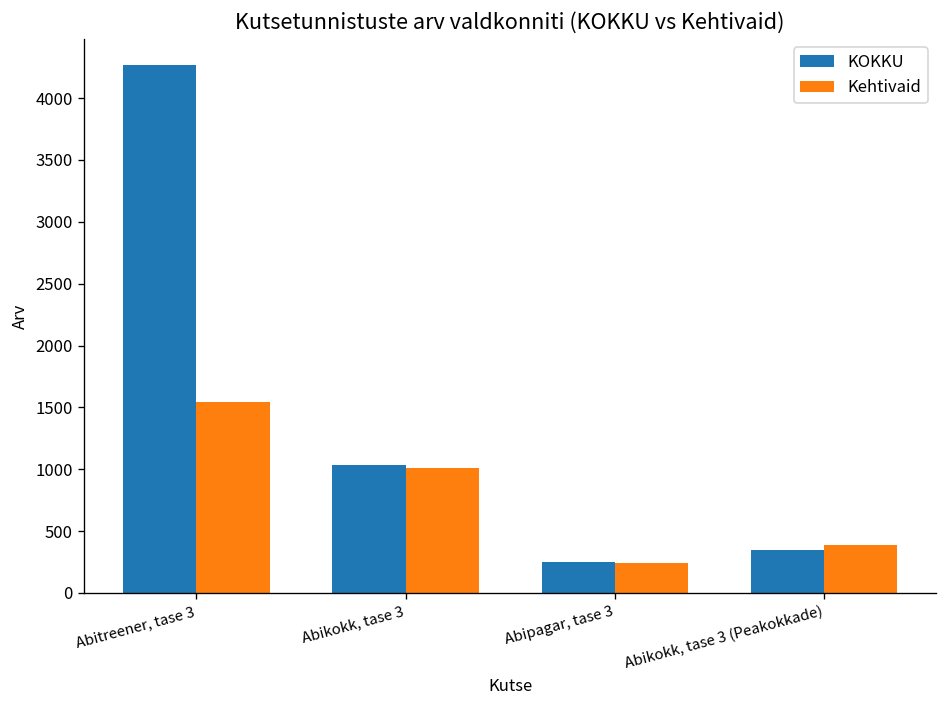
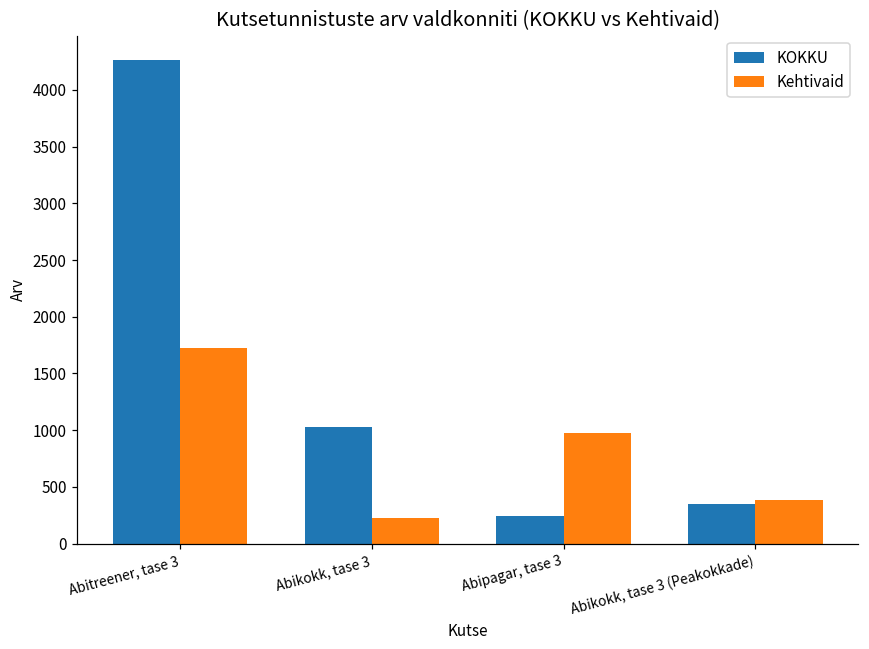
  {
    "KOKKU": {
      "Abitreener, tase 3": 4260,
      "Abikokk, tase 3": 1030,
      "Abipagar, tase 3": 250,
      "Abikokk, tase 3 (Peakokkade)": 350
    },
    "Kehtivaid": {
-     "Abitreener, tase 3": 1550,
-     "Abikokk, tase 3": 1010,
-     "Abipagar, tase 3": 250,
+     "Abitreener, tase 3": 1720,
+     "Abikokk, tase 3": 230,
+     "Abipagar, tase 3": 980,
      "Abikokk, tase 3 (Peakokkade)": 390
    }
  }
